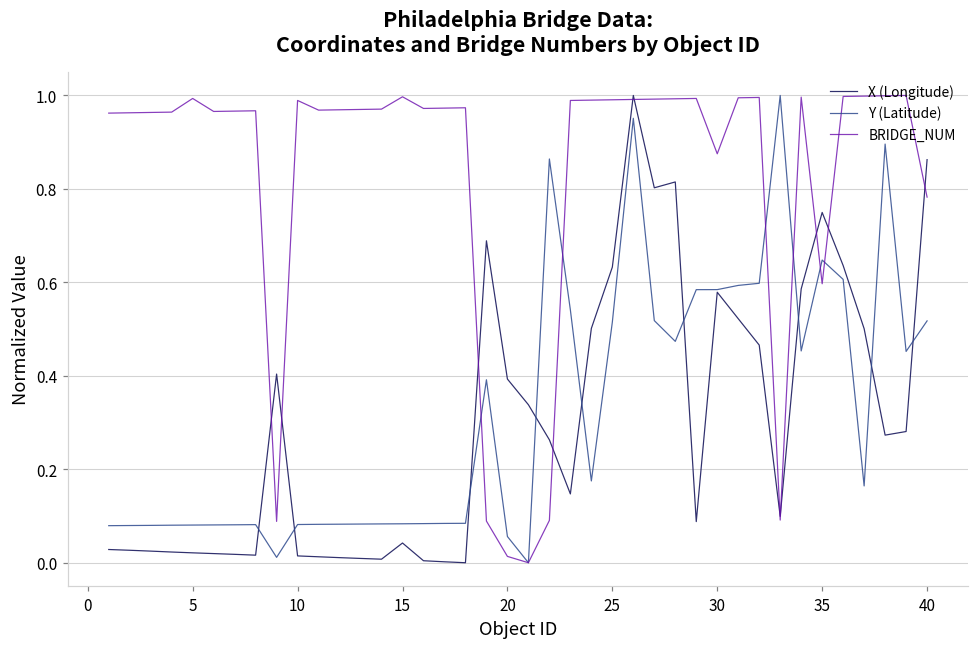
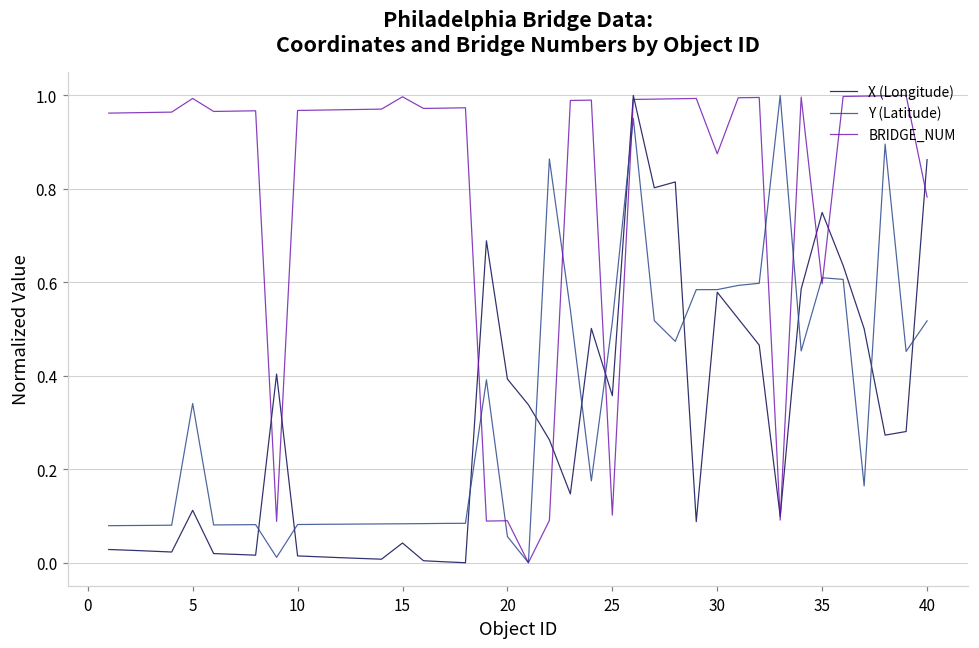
  {
    "X (Longitude)": {
-     "5": 0.02,
+     "5": 0.11,
      "10": 0.01,
      "15": 0.04,
      "20": 0.39,
-     "25": 0.63,
+     "25": 0.36,
      "35": 0.75,
      "40": 0.86
    },
    "Y (Latitude)": {
-     "5": 0.08,
+     "5": 0.34,
      "10": 0.08,
      "15": 0.08,
      "20": 0.06,
      "25": 0.51,
-     "35": 0.65,
+     "35": 0.61,
      "40": 0.52
    },
    "BRIDGE_NUM": {
      "5": 0.99,
-     "10": 0.99,
+     "10": 0.97,
      "15": 1.00,
-     "20": 0.01,
-     "25": 0.99,
+     "20": 0.09,
+     "25": 0.10,
      "30": 0.88,
      "35": 0.60,
      "40": 0.78
    }
  }
